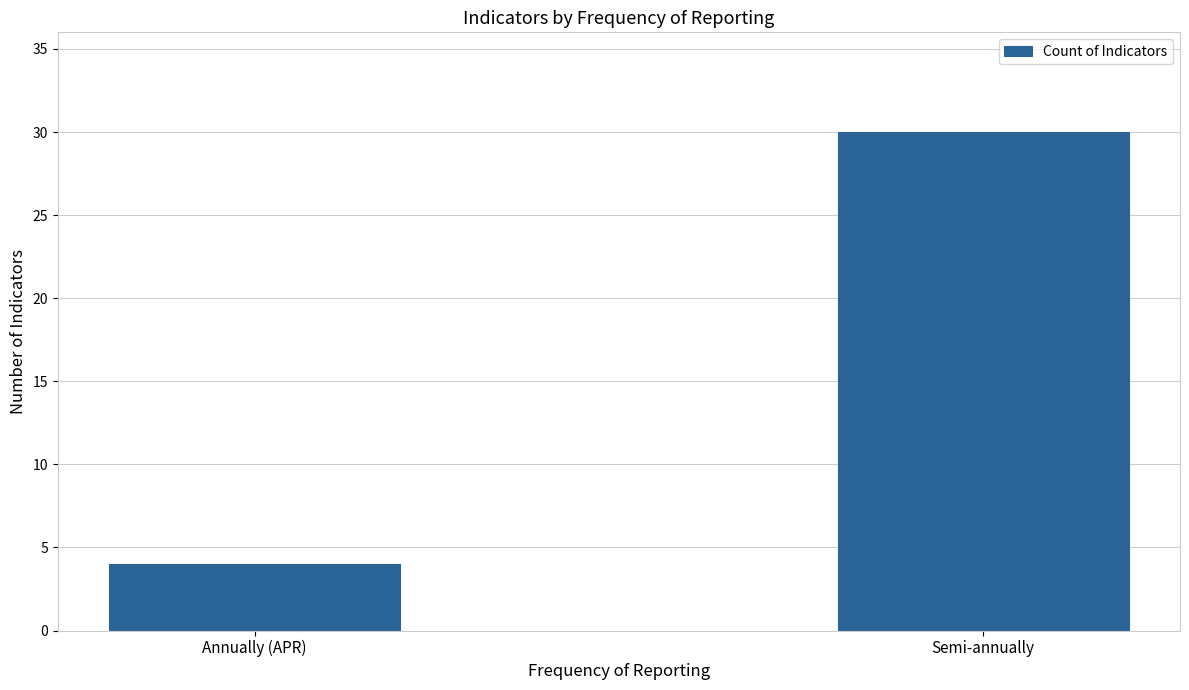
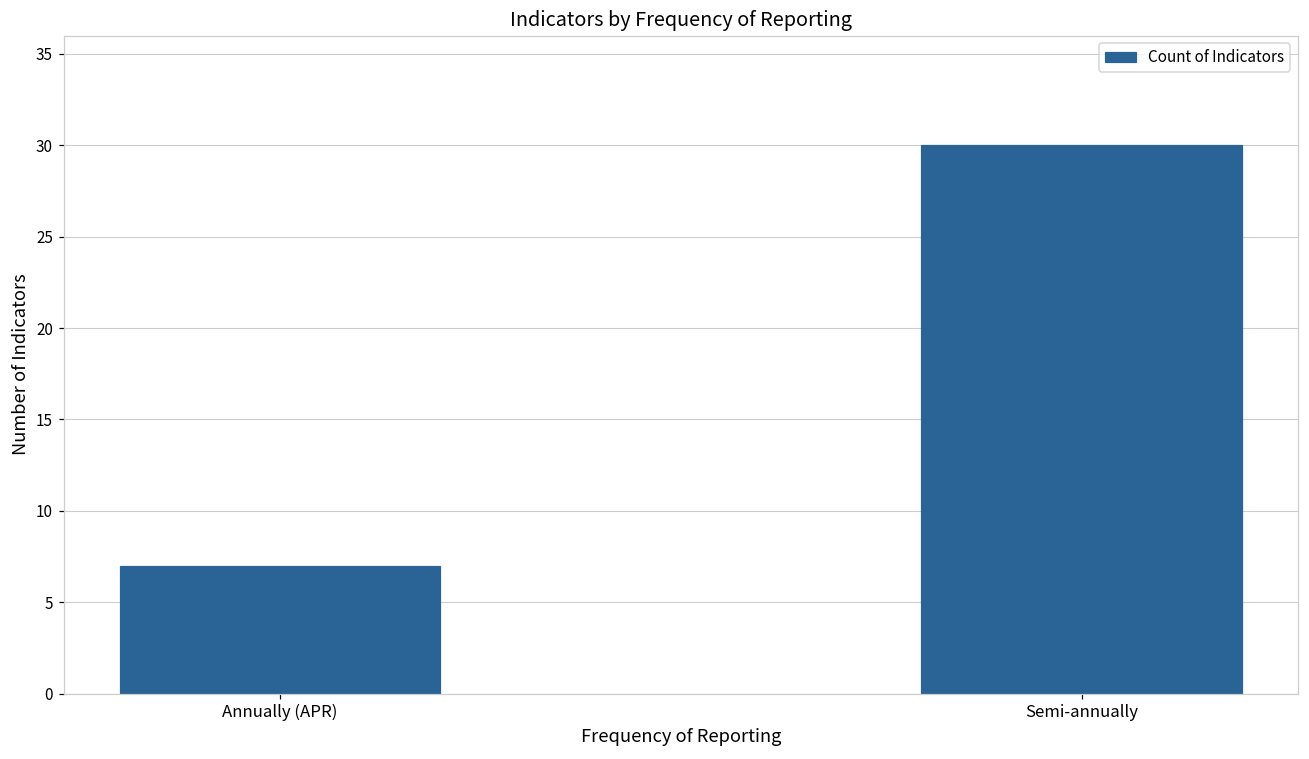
  {
-   "Annually (APR)": 4,
+   "Annually (APR)": 7,
    "Semi-annually": 30
  }
